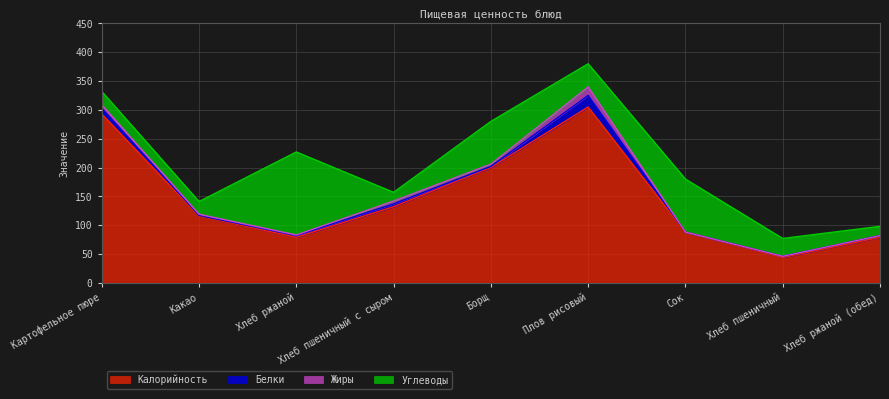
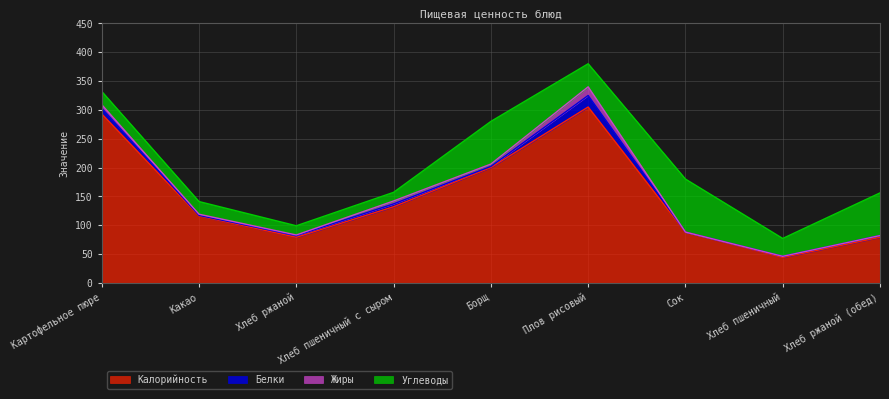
  {
    "Калорийность": {
      "Картофельное пюре": 290,
      "Хлеб пшеничный с сыром": 130,
      "Плов рисовый": 310
    },
    "Белки": {
      "Картофельное пюре": 10,
      "Хлеб пшеничный с сыром": 10,
      "Плов рисовый": 20
    },
    "Жиры": {
      "Картофельное пюре": 10,
      "Хлеб пшеничный с сыром": 10,
      "Плов рисовый": 20
    },
    "Углеводы": {
      "Картофельное пюре": 20,
      "Какао": 20,
-     "Хлеб ржаной": 140,
+     "Хлеб ржаной": 20,
      "Хлеб пшеничный с сыром": 20,
      "Борщ": 70,
      "Плов рисовый": 40,
      "Сок": 90,
      "Хлеб пшеничный": 30,
-     "Хлеб ржаной (обед)": 20
+     "Хлеб ржаной (обед)": 70
    }
  }
